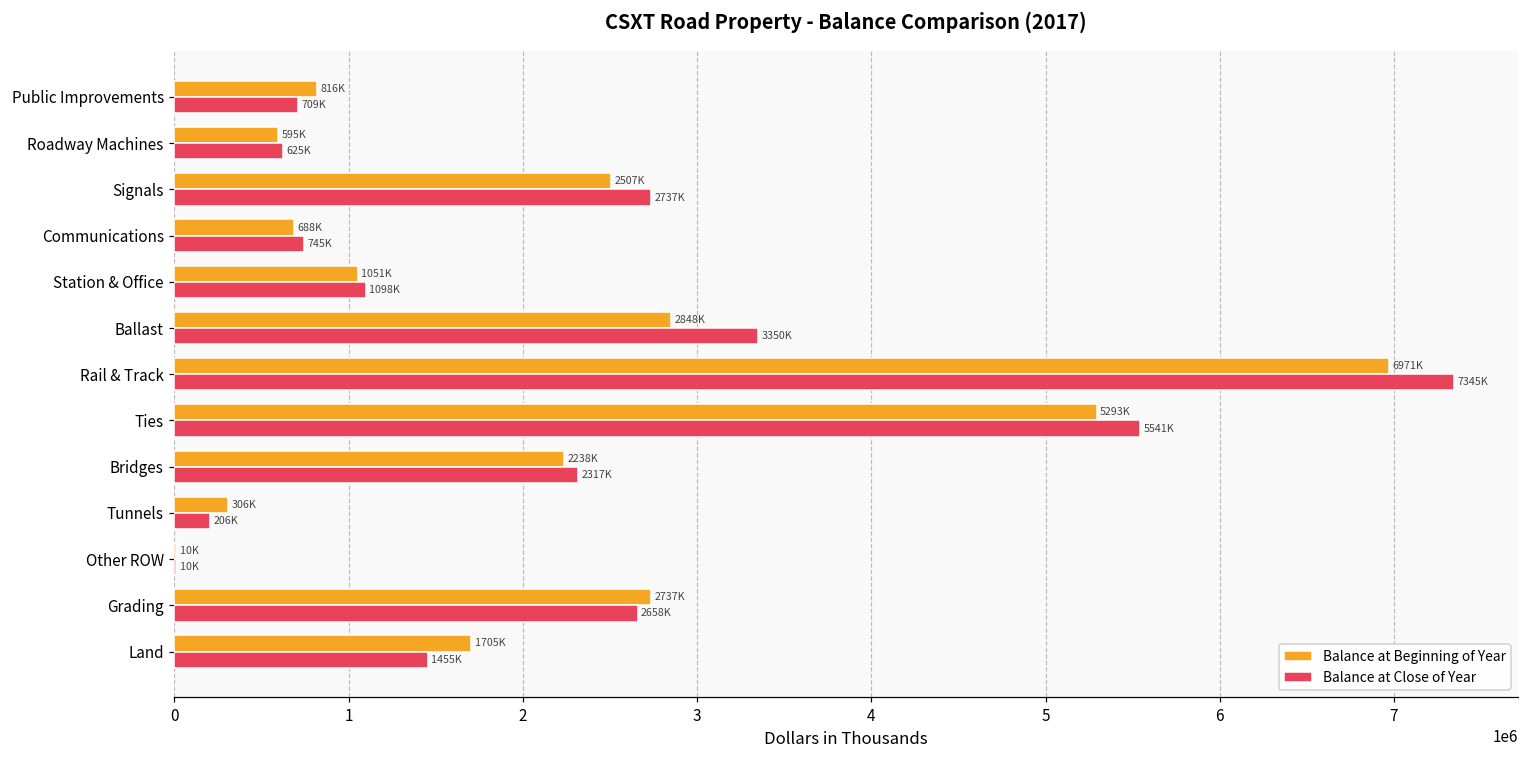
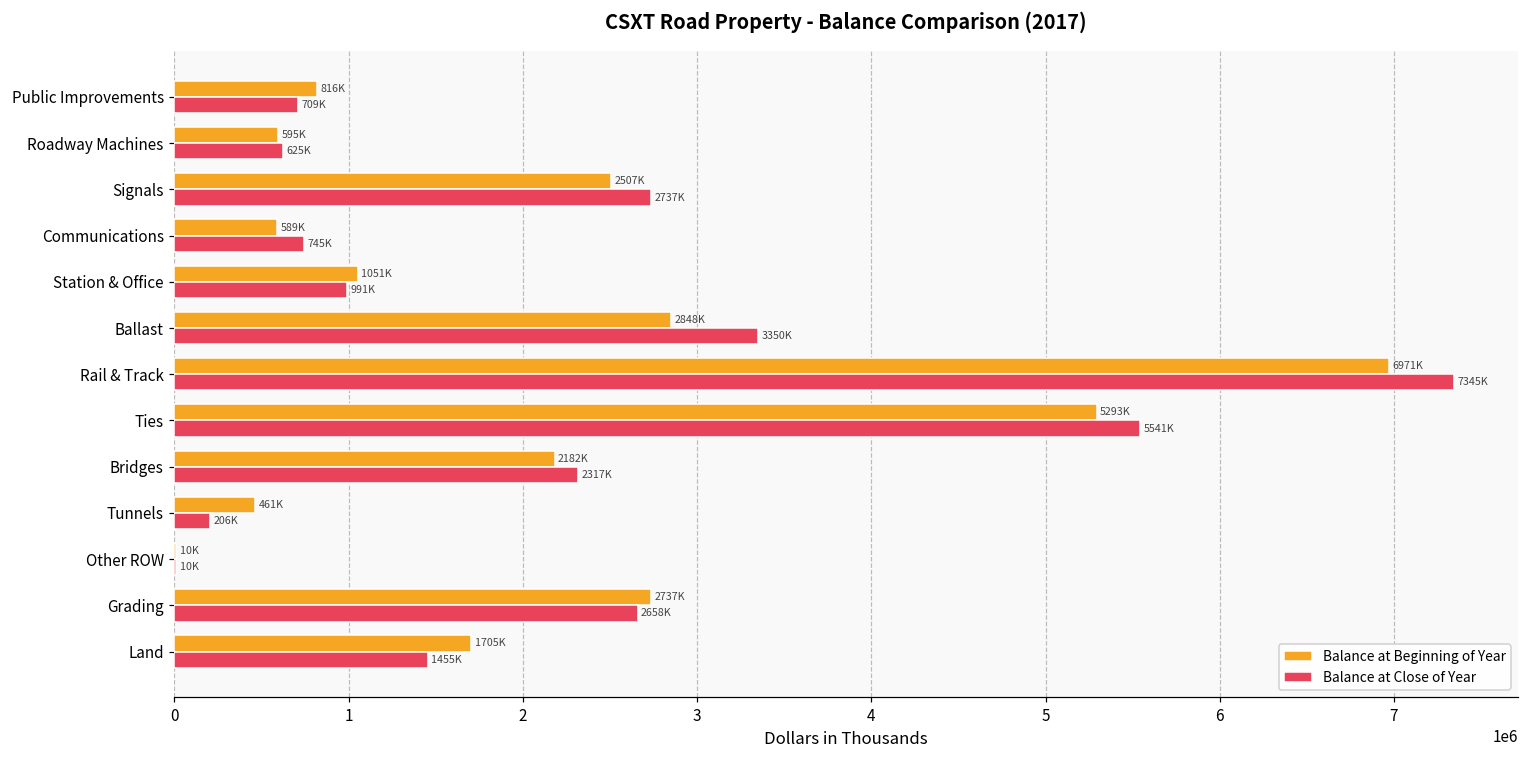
  {
    "Balance at Beginning of Year": {
      "Public Improvements": "816K",
      "Roadway Machines": "595K",
      "Signals": "2507K",
-     "Communications": "688K",
+     "Communications": "589K",
      "Station & Office": "1051K",
      "Ballast": "2848K",
      "Rail & Track": "6971K",
      "Ties": "5293K",
-     "Bridges": "2238K",
-     "Tunnels": "306K",
+     "Bridges": "2182K",
+     "Tunnels": "461K",
      "Other ROW": "10K",
      "Grading": "2737K",
      "Land": "1705K"
    },
    "Balance at Close of Year": {
      "Public Improvements": "709K",
      "Roadway Machines": "625K",
      "Signals": "2737K",
      "Communications": "745K",
-     "Station & Office": "1098K",
+     "Station & Office": "991K",
      "Ballast": "3350K",
      "Rail & Track": "7345K",
      "Ties": "5541K",
      "Bridges": "2317K",
      "Tunnels": "206K",
      "Other ROW": "10K",
      "Grading": "2658K",
      "Land": "1455K"
    }
  }
